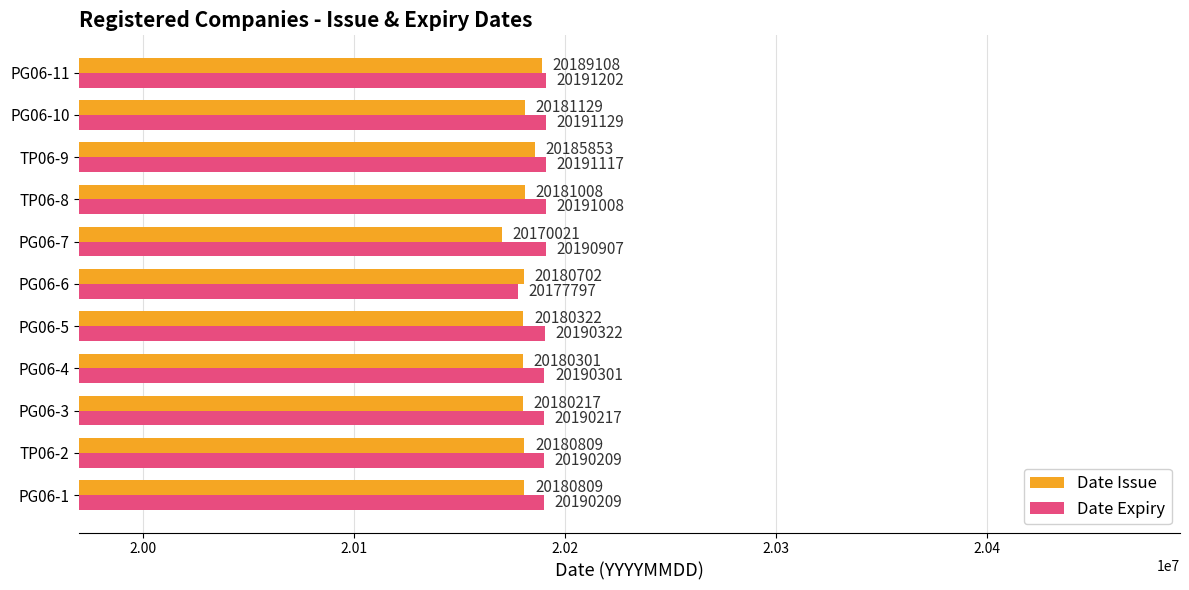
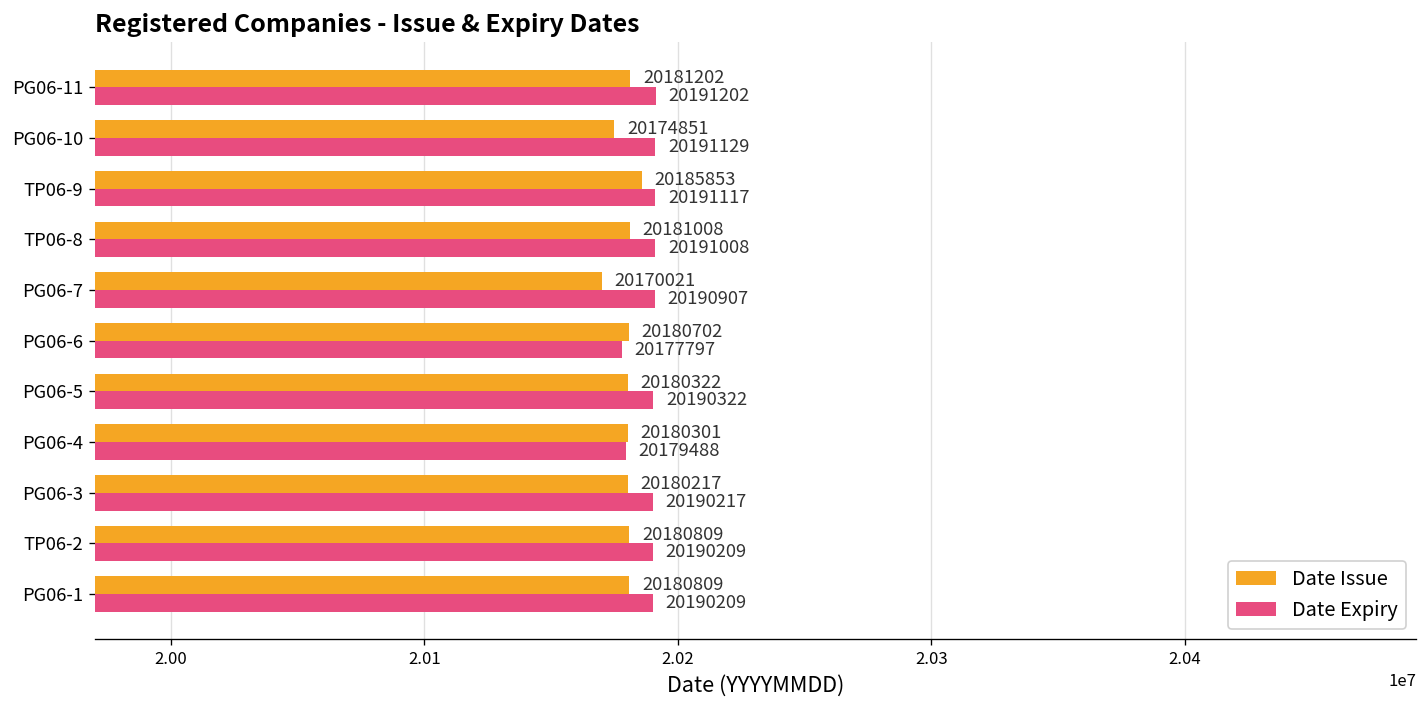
  {
    "Date Issue": {
-     "PG06-11": 20189108,
-     "PG06-10": 20181129,
+     "PG06-11": 20181202,
+     "PG06-10": 20174851,
      "TP06-9": 20185853,
      "TP06-8": 20181008,
      "PG06-7": 20170021,
      "PG06-6": 20180702,
      "PG06-5": 20180322,
      "PG06-4": 20180301,
      "PG06-3": 20180217,
      "TP06-2": 20180809,
      "PG06-1": 20180809
    },
    "Date Expiry": {
      "PG06-11": 20191202,
      "PG06-10": 20191129,
      "TP06-9": 20191117,
      "TP06-8": 20191008,
      "PG06-7": 20190907,
      "PG06-6": 20177797,
      "PG06-5": 20190322,
-     "PG06-4": 20190301,
+     "PG06-4": 20179488,
      "PG06-3": 20190217,
      "TP06-2": 20190209,
      "PG06-1": 20190209
    }
  }
